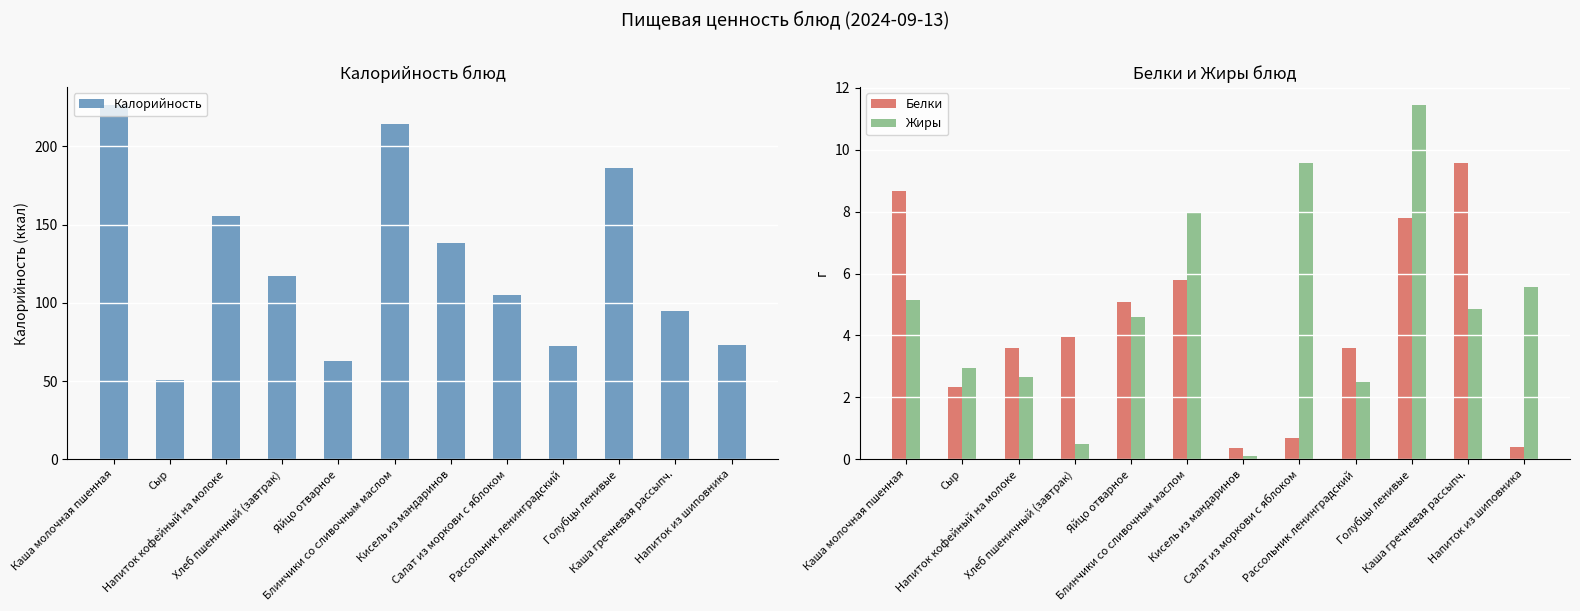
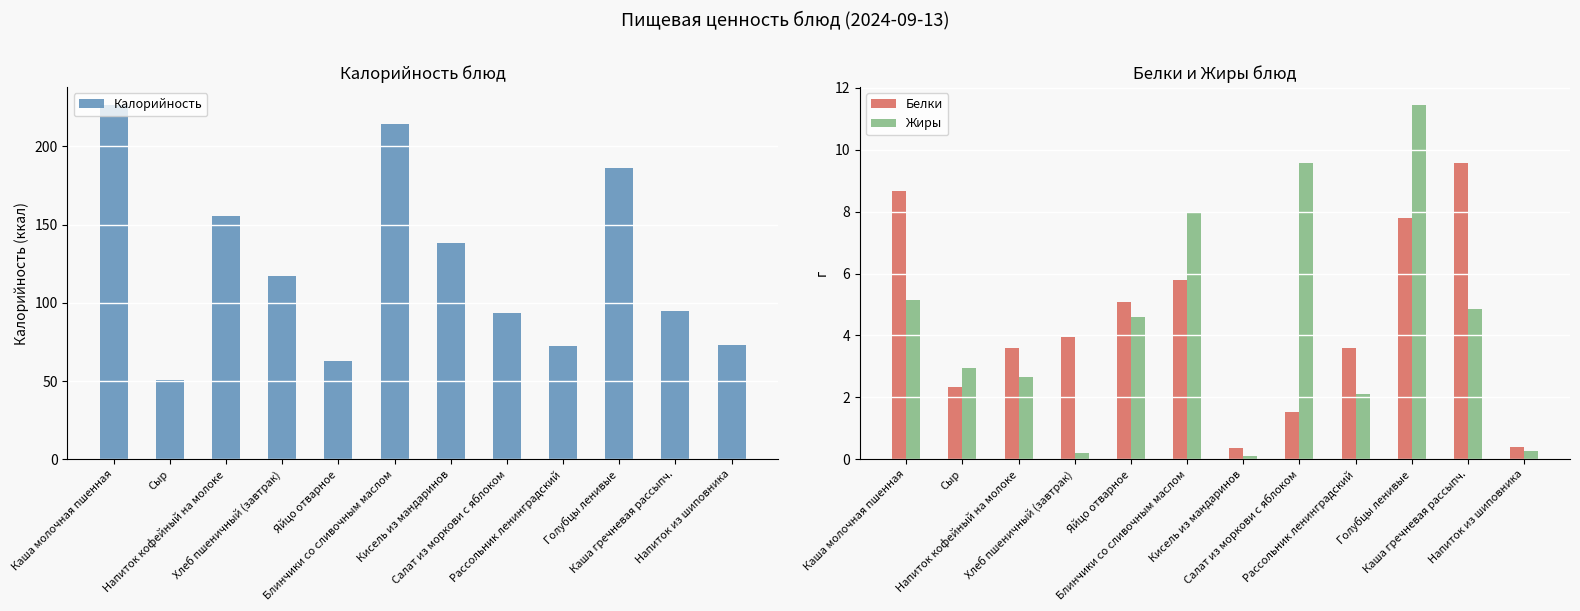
  {
    "Калорийность блюд": {
      "Сыр": 51,
      "Напиток кофейный на молоке": 155,
      "Хлеб пшеничный (завтрак)": 117,
      "Яйцо отварное": 63,
      "Блинчики со сливочным маслом": 214,
      "Кисель из мандаринов": 138,
-     "Салат из моркови с яблоком": 105,
+     "Салат из моркови с яблоком": 94,
      "Рассольник ленинградский": 73,
      "Голубцы ленивые": 186,
      "Каша гречневая рассыпч.": 95,
      "Напиток из шиповника": 73
    },
    "Белки и Жиры блюд": {
      "Белки": {
        "Каша молочная пшенная": 8.7,
        "Сыр": 2.3,
        "Напиток кофейный на молоке": 3.6,
        "Хлеб пшеничный (завтрак)": 3.9,
        "Яйцо отварное": 5.1,
        "Блинчики со сливочным маслом": 5.8,
        "Кисель из мандаринов": 0.4,
-       "Салат из моркови с яблоком": 0.7,
+       "Салат из моркови с яблоком": 1.5,
        "Рассольник ленинградский": 3.6,
        "Голубцы ленивые": 7.8,
        "Каша гречневая рассыпч.": 9.6,
        "Напиток из шиповника": 0.4
      },
      "Жиры": {
        "Каша молочная пшенная": 5.1,
        "Сыр": 3.0,
        "Напиток кофейный на молоке": 2.7,
-       "Хлеб пшеничный (завтрак)": 0.5,
+       "Хлеб пшеничный (завтрак)": 0.2,
        "Яйцо отварное": 4.6,
        "Блинчики со сливочным маслом": 8.0,
        "Кисель из мандаринов": 0.1,
        "Салат из моркови с яблоком": 9.6,
-       "Рассольник ленинградский": 2.5,
+       "Рассольник ленинградский": 2.1,
        "Голубцы ленивые": 11.5,
        "Каша гречневая рассыпч.": 4.9,
-       "Напиток из шиповника": 5.6
+       "Напиток из шиповника": 0.3
      }
    }
  }
